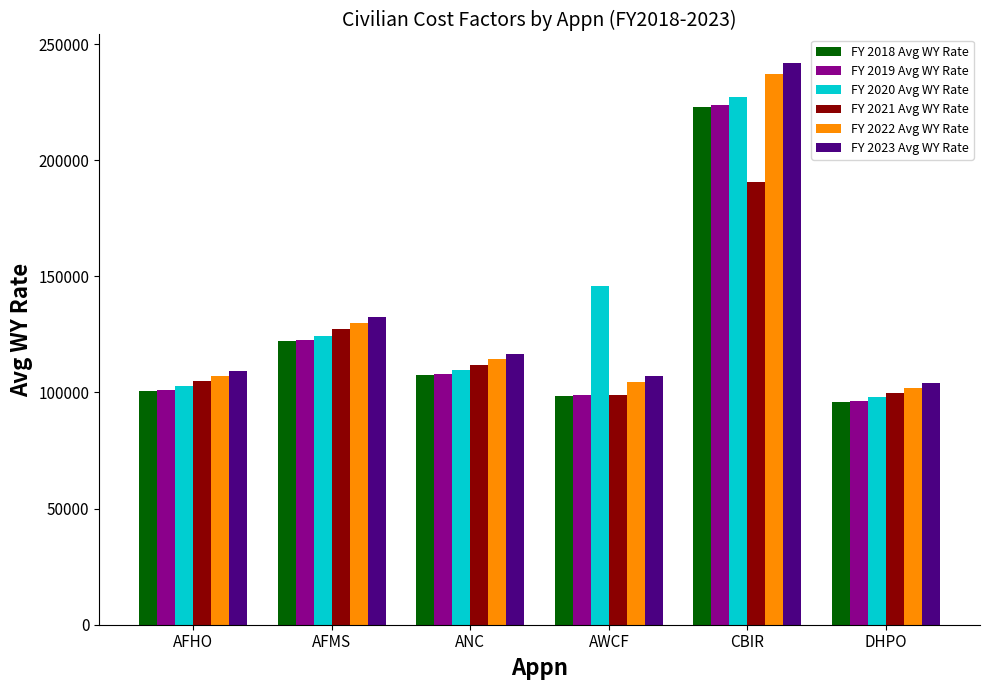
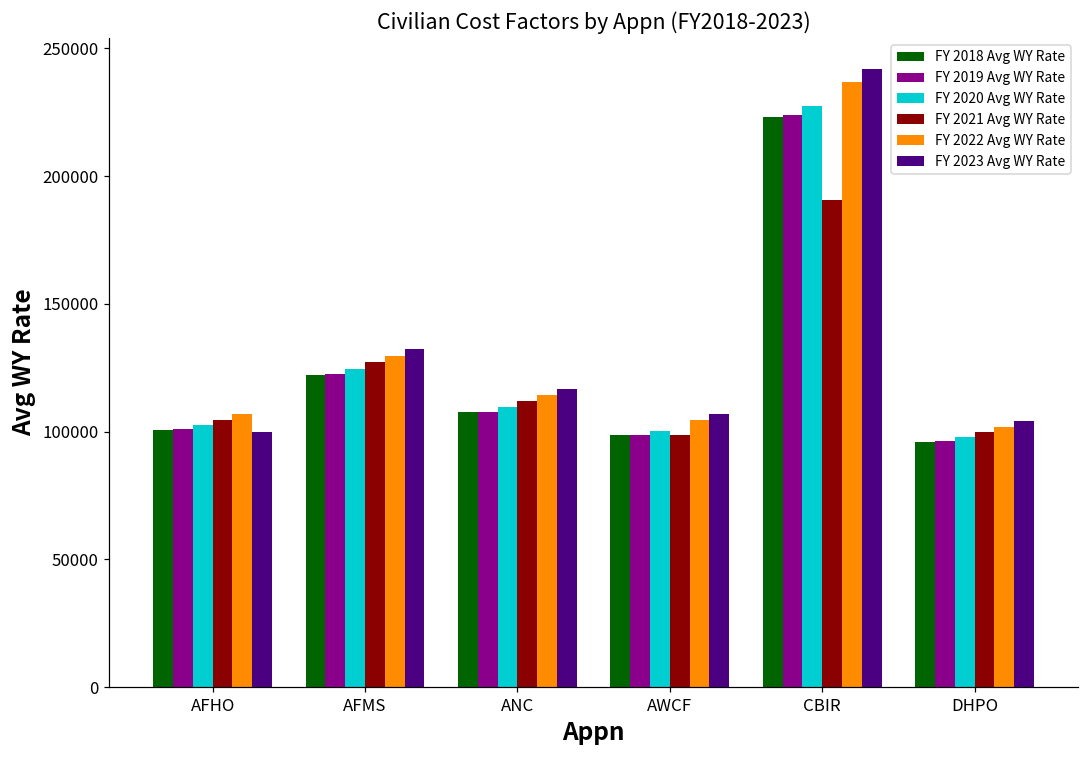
  {
    "FY 2018 Avg WY Rate": {
      "AFHO": 101000,
      "AFMS": 122000,
      "ANC": 108000,
      "AWCF": 99000,
      "CBIR": 223000,
      "DHPO": 96000
    },
    "FY 2019 Avg WY Rate": {
      "AFHO": 101000,
      "AFMS": 123000,
      "ANC": 108000,
      "AWCF": 99000,
      "CBIR": 224000,
      "DHPO": 96000
    },
    "FY 2020 Avg WY Rate": {
      "AFHO": 103000,
      "AFMS": 124000,
      "ANC": 110000,
-     "AWCF": 146000,
+     "AWCF": 100000,
      "CBIR": 227000,
      "DHPO": 98000
    },
    "FY 2021 Avg WY Rate": {
      "AFHO": 105000,
      "AFMS": 127000,
      "ANC": 112000,
      "AWCF": 99000,
      "CBIR": 191000,
      "DHPO": 100000
    },
    "FY 2022 Avg WY Rate": {
      "AFHO": 107000,
      "AFMS": 130000,
      "ANC": 114000,
      "AWCF": 105000,
      "CBIR": 237000,
      "DHPO": 102000
    },
    "FY 2023 Avg WY Rate": {
-     "AFHO": 109000,
+     "AFHO": 100000,
      "AFMS": 133000,
      "ANC": 117000,
      "AWCF": 107000,
      "CBIR": 242000,
      "DHPO": 104000
    }
  }
